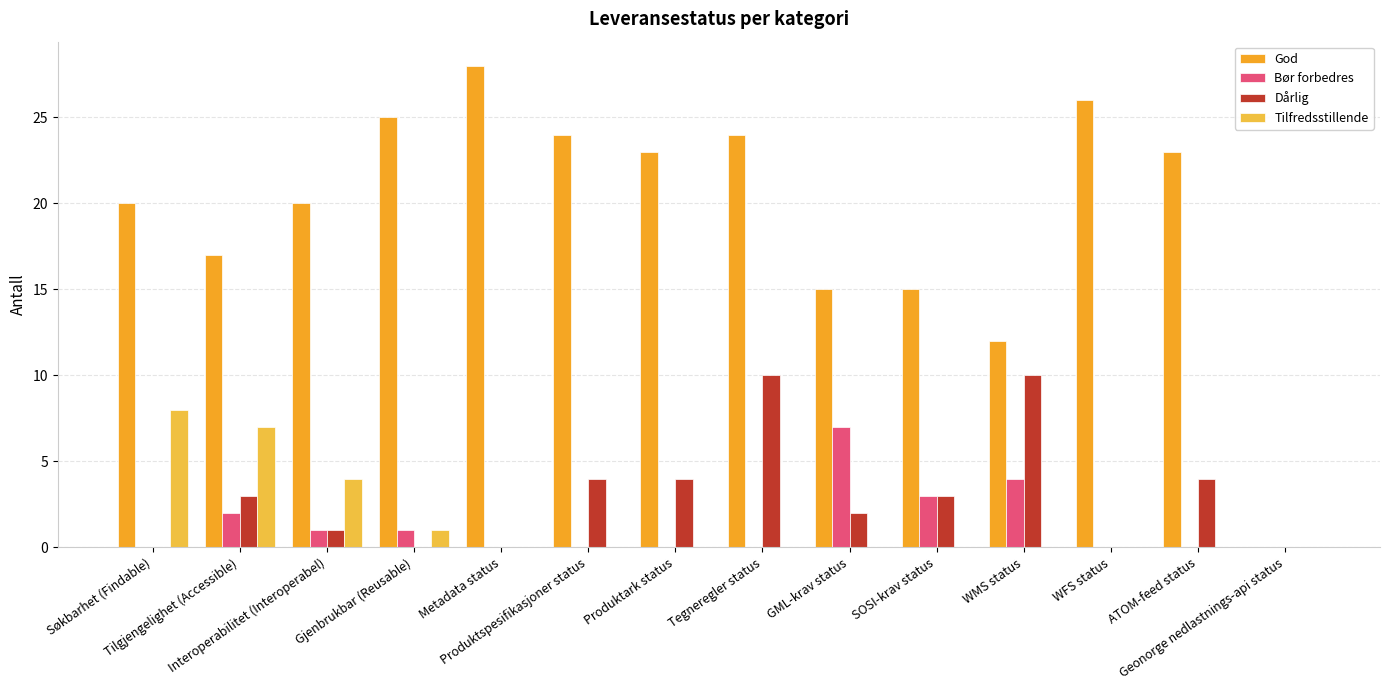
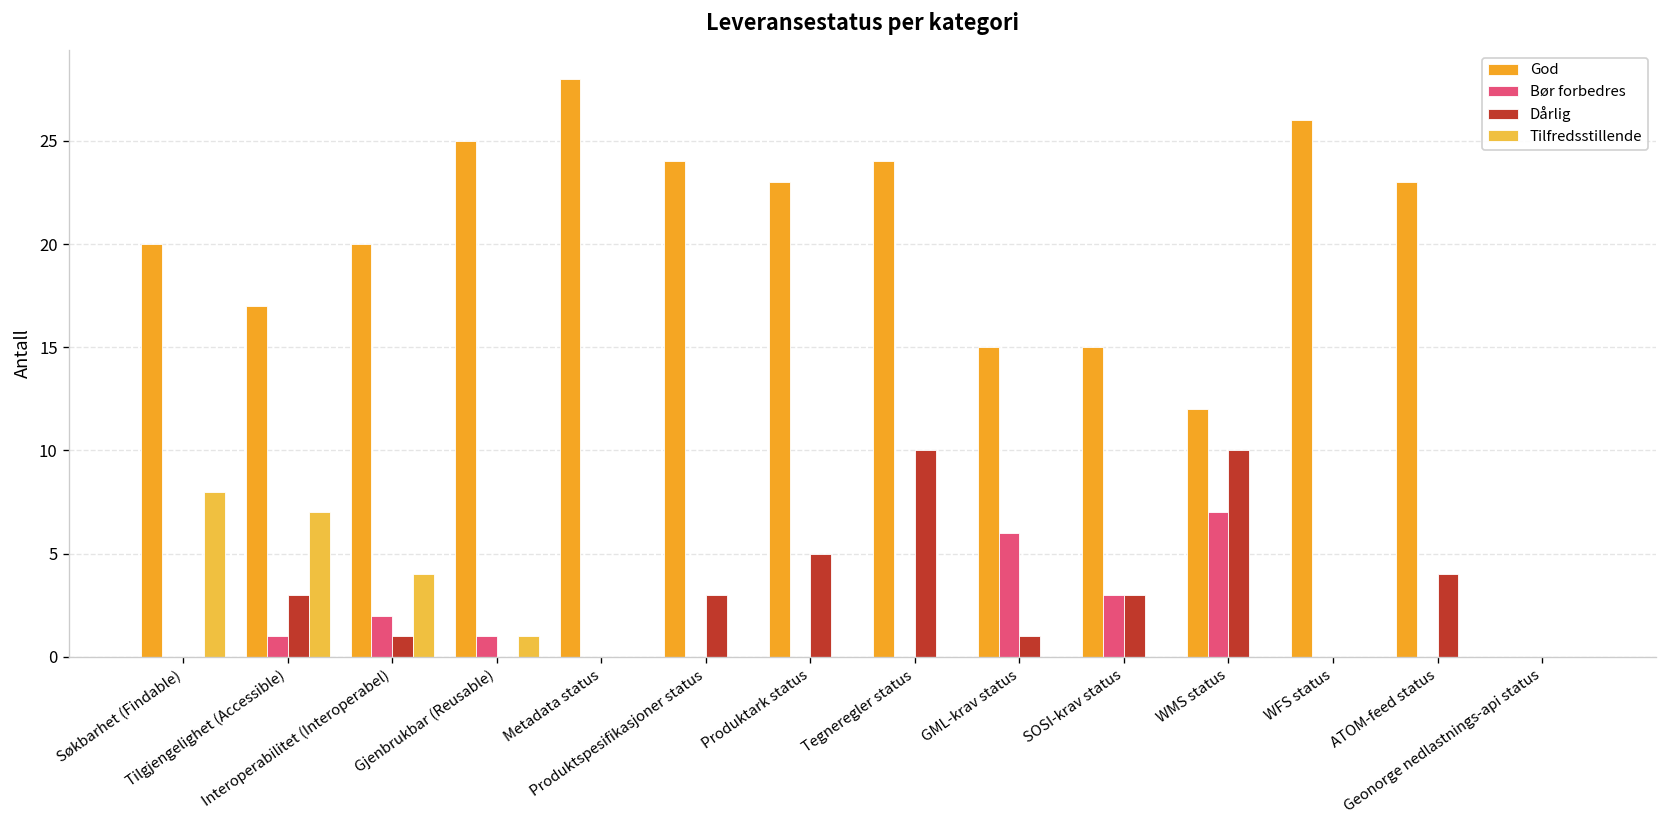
  {
    "Bør forbedres": {
      "Søkbarhet (Findable)": 0,
-     "Tilgjengelighet (Accessible)": 2,
-     "Interoperabilitet (Interoperabel)": 1,
+     "Tilgjengelighet (Accessible)": 1,
+     "Interoperabilitet (Interoperabel)": 2,
      "Gjenbrukbar (Reusable)": 1,
      "Metadata status": 0,
      "Produktspesifikasjoner status": 0,
      "Produktark status": 0,
      "Tegneregler status": 0,
-     "GML-krav status": 7,
+     "GML-krav status": 6,
      "SOSI-krav status": 3,
-     "WMS status": 4,
+     "WMS status": 7,
      "WFS status": 0,
      "ATOM-feed status": 0,
      "Geonorge nedlastnings-api status": 0
    },
    "Dårlig": {
      "Søkbarhet (Findable)": 0,
      "Tilgjengelighet (Accessible)": 3,
      "Interoperabilitet (Interoperabel)": 1,
      "Gjenbrukbar (Reusable)": 0,
      "Metadata status": 0,
-     "Produktspesifikasjoner status": 4,
-     "Produktark status": 4,
+     "Produktspesifikasjoner status": 3,
+     "Produktark status": 5,
      "Tegneregler status": 10,
-     "GML-krav status": 2,
+     "GML-krav status": 1,
      "SOSI-krav status": 3,
      "WMS status": 10,
      "WFS status": 0,
      "ATOM-feed status": 4,
      "Geonorge nedlastnings-api status": 0
    }
  }
